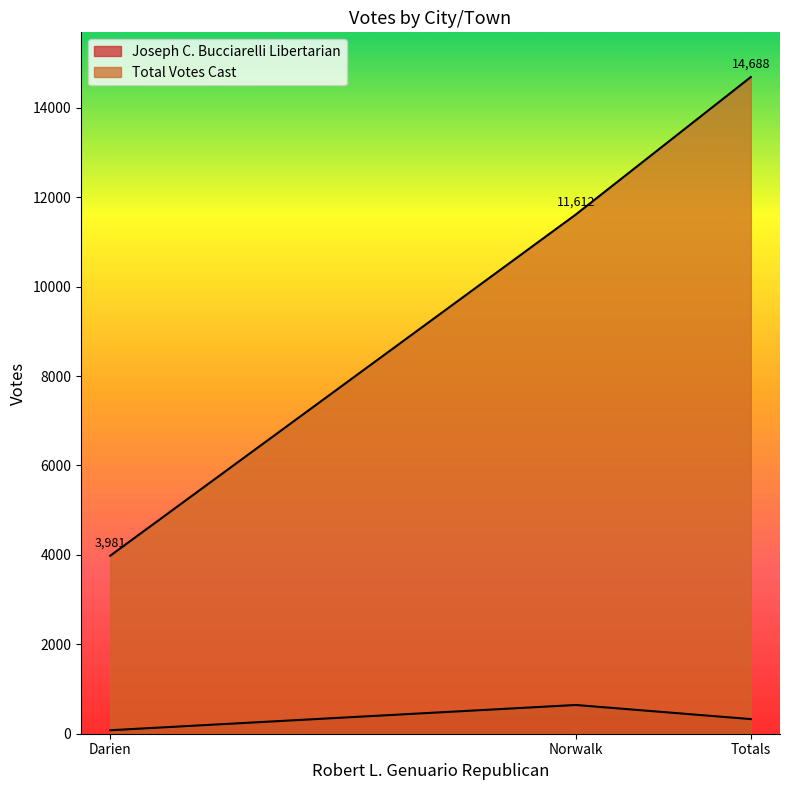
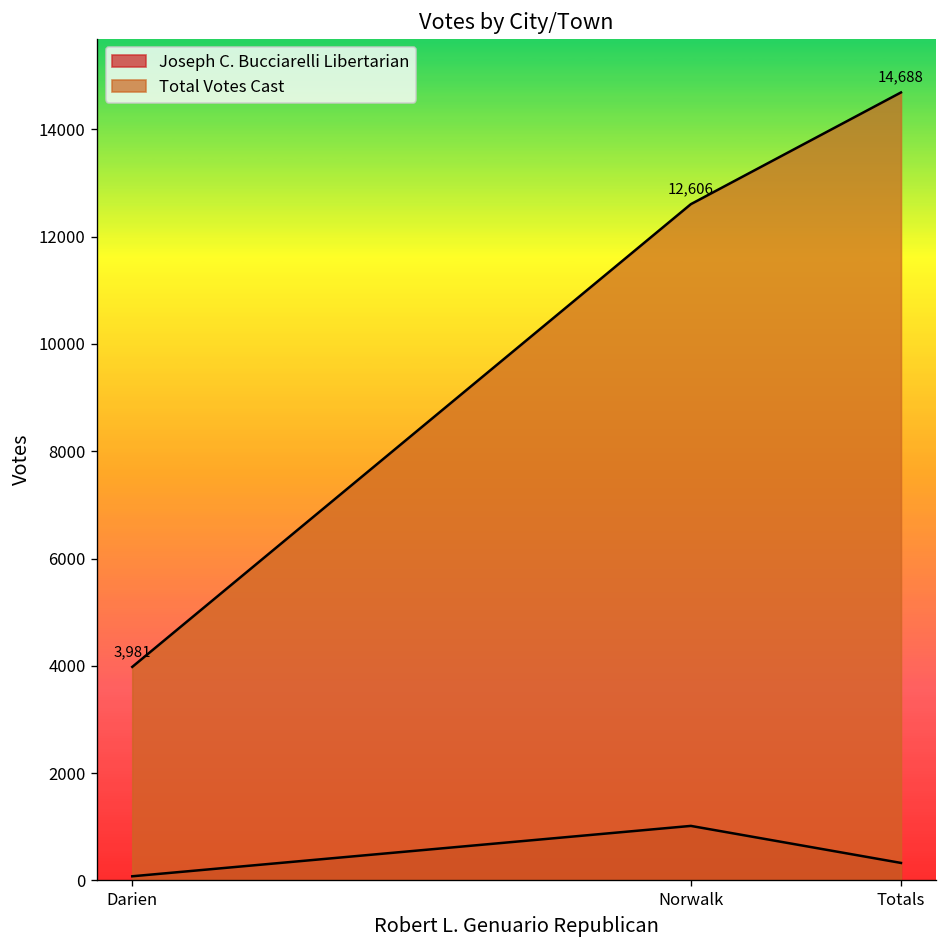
  {
    "Joseph C. Bucciarelli Libertarian": {
      "Darien": "100",
-     "Norwalk": "600",
+     "Norwalk": "1000",
      "Totals": "300"
    },
    "Total Votes Cast": {
      "Darien": "3,981",
-     "Norwalk": "11,612",
+     "Norwalk": "12,606",
      "Totals": "14,688"
    }
  }
